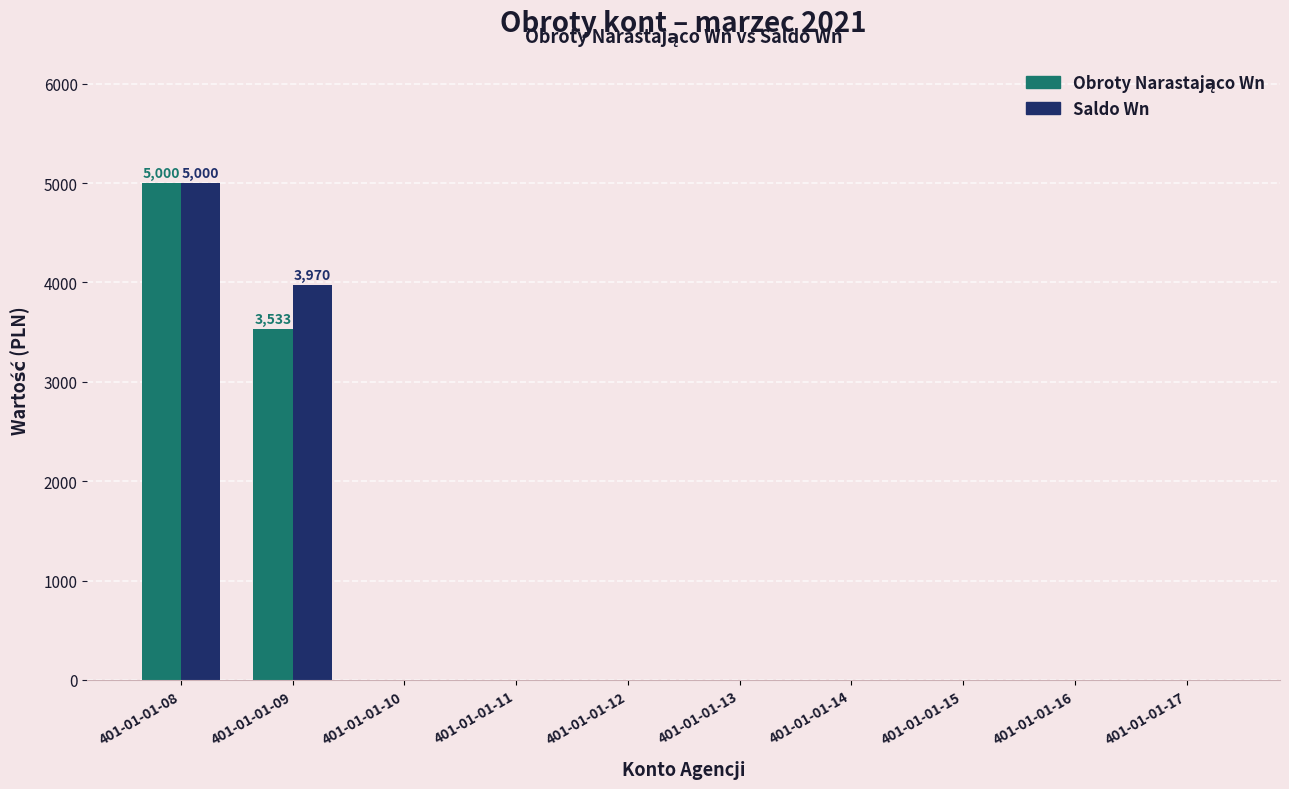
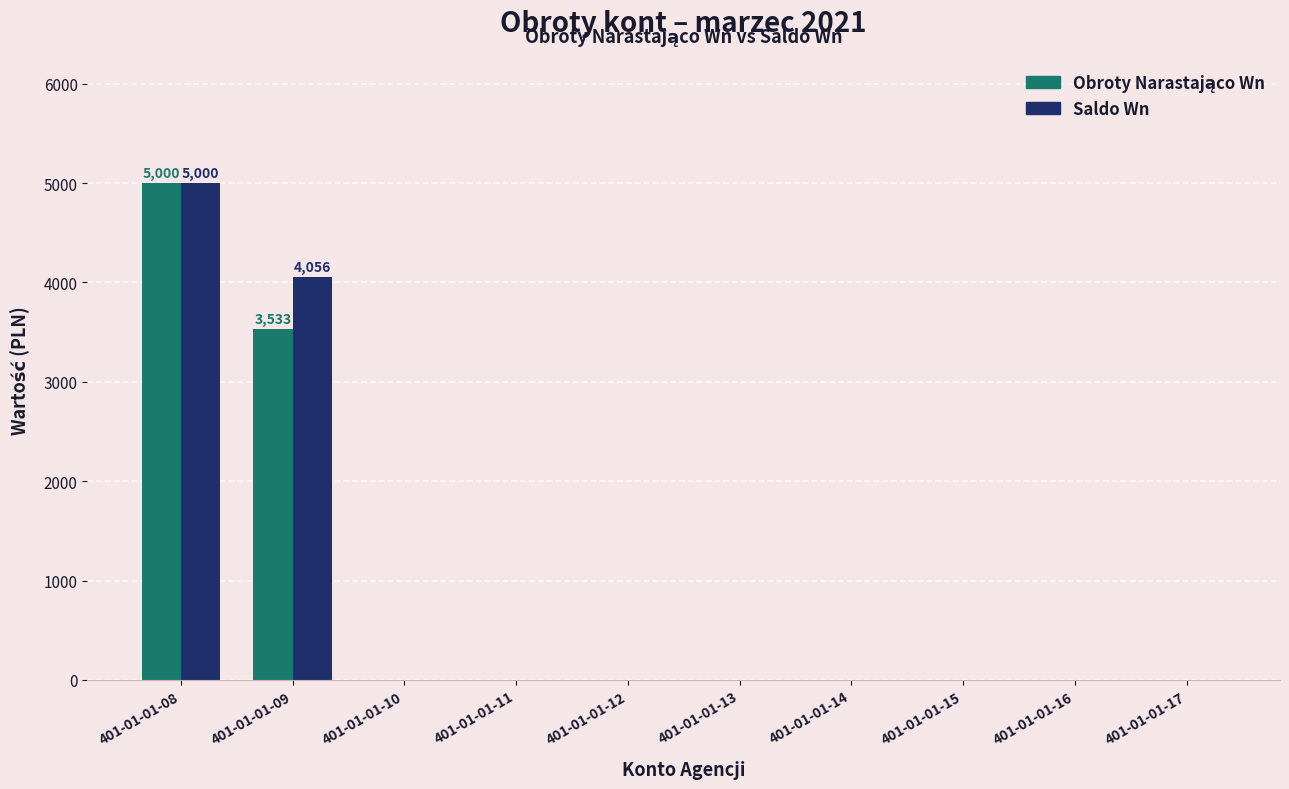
  {
    "Obroty Narastająco Wn": {
      "401-01-01-08": "5,000",
      "401-01-01-09": "3,533"
    },
    "Saldo Wn": {
      "401-01-01-08": "5,000",
-     "401-01-01-09": "3,970"
+     "401-01-01-09": "4,056"
    }
  }
